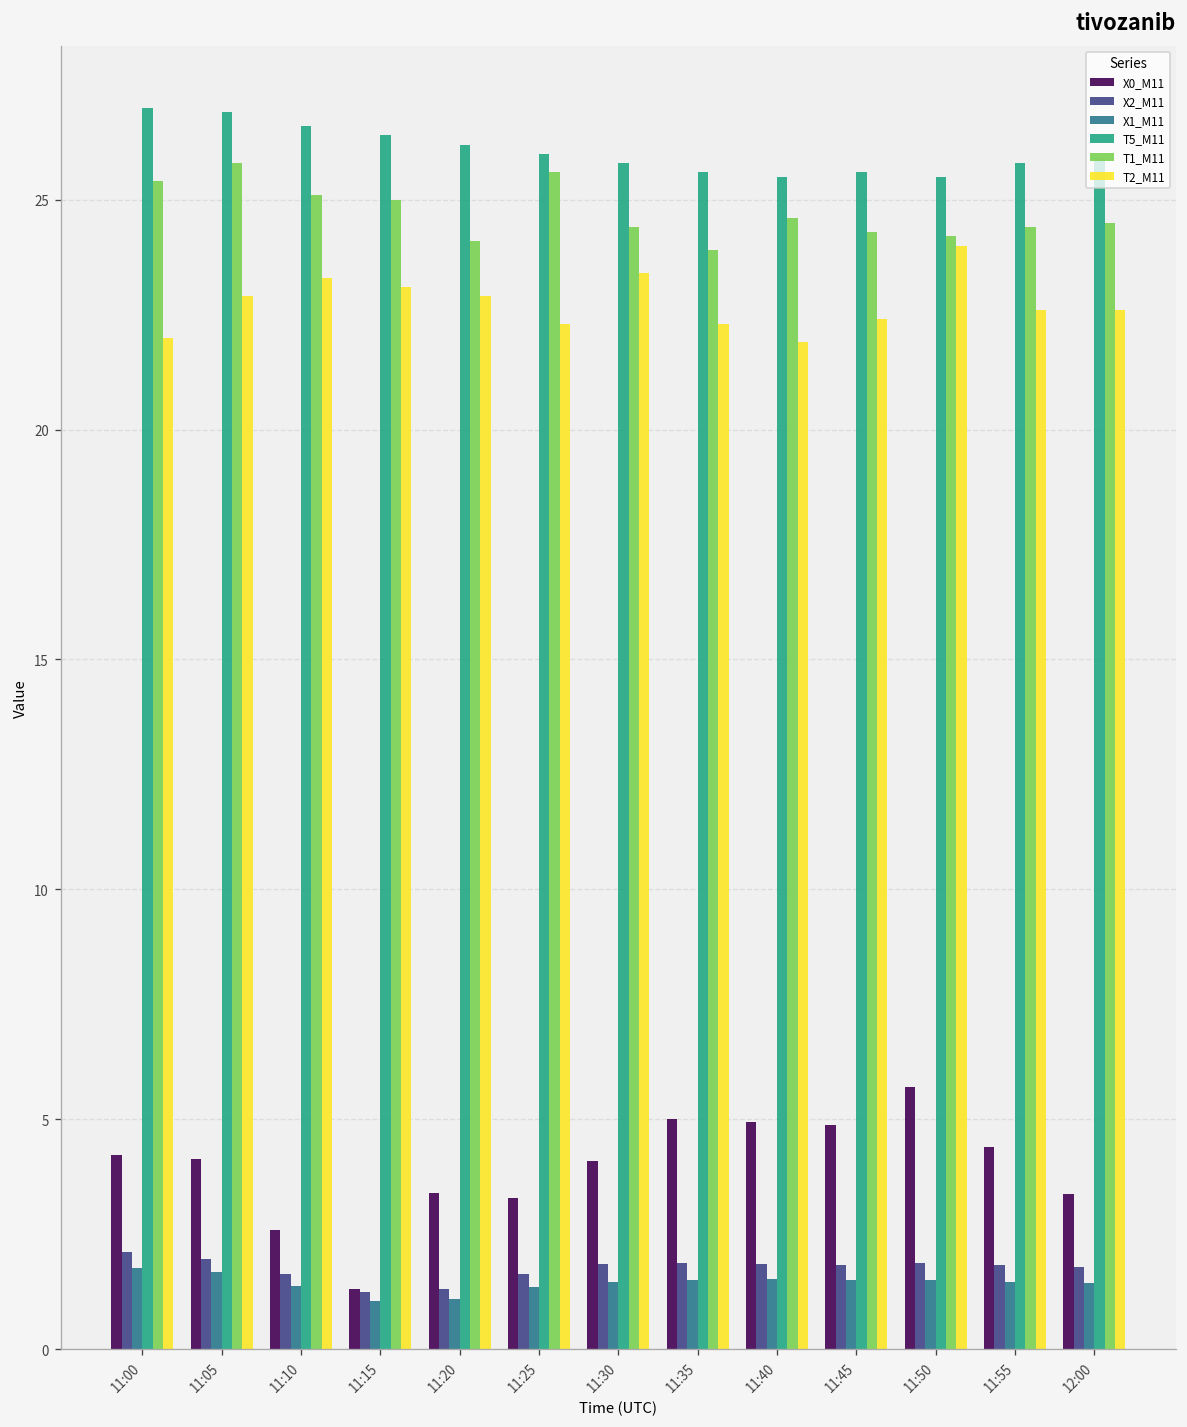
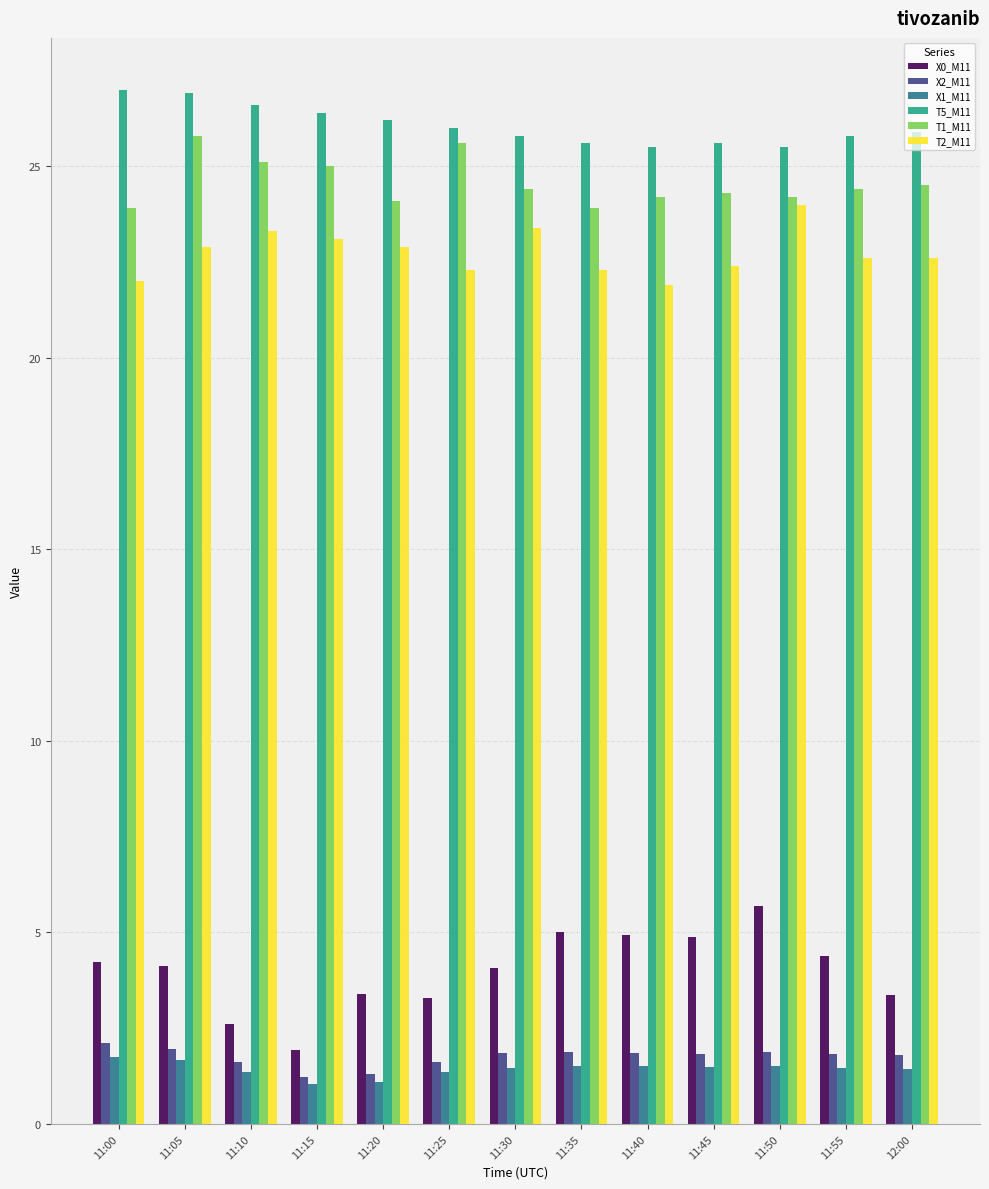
  {
    "X0_M11": {
      "11:00": 4.2,
      "11:05": 4.1,
      "11:10": 2.6,
-     "11:15": 1.3,
+     "11:15": 1.9,
      "11:20": 3.4,
      "11:25": 3.3,
      "11:30": 4.1,
      "11:35": 5.0,
      "11:40": 4.9,
      "11:45": 4.9,
      "11:50": 5.7,
      "11:55": 4.4,
      "12:00": 3.4
    },
    "T1_M11": {
-     "11:00": 25.4,
+     "11:00": 23.9,
      "11:05": 25.8,
      "11:10": 25.1,
      "11:15": 25.0,
      "11:20": 24.1,
      "11:25": 25.6,
      "11:30": 24.4,
      "11:35": 23.9,
-     "11:40": 24.6,
+     "11:40": 24.2,
      "11:45": 24.3,
      "11:50": 24.2,
      "11:55": 24.4,
      "12:00": 24.5
    },
    "T2_M11": {
      "11:00": 22.0,
      "11:05": 22.9,
      "11:10": 23.3,
      "11:15": 23.1,
      "11:20": 22.9,
      "11:25": 22.3,
      "11:30": 23.4,
      "11:35": 22.3,
      "11:40": 21.9,
      "11:45": 22.4,
      "11:50": 24.0,
      "11:55": 22.6,
      "12:00": 22.6
    }
  }
